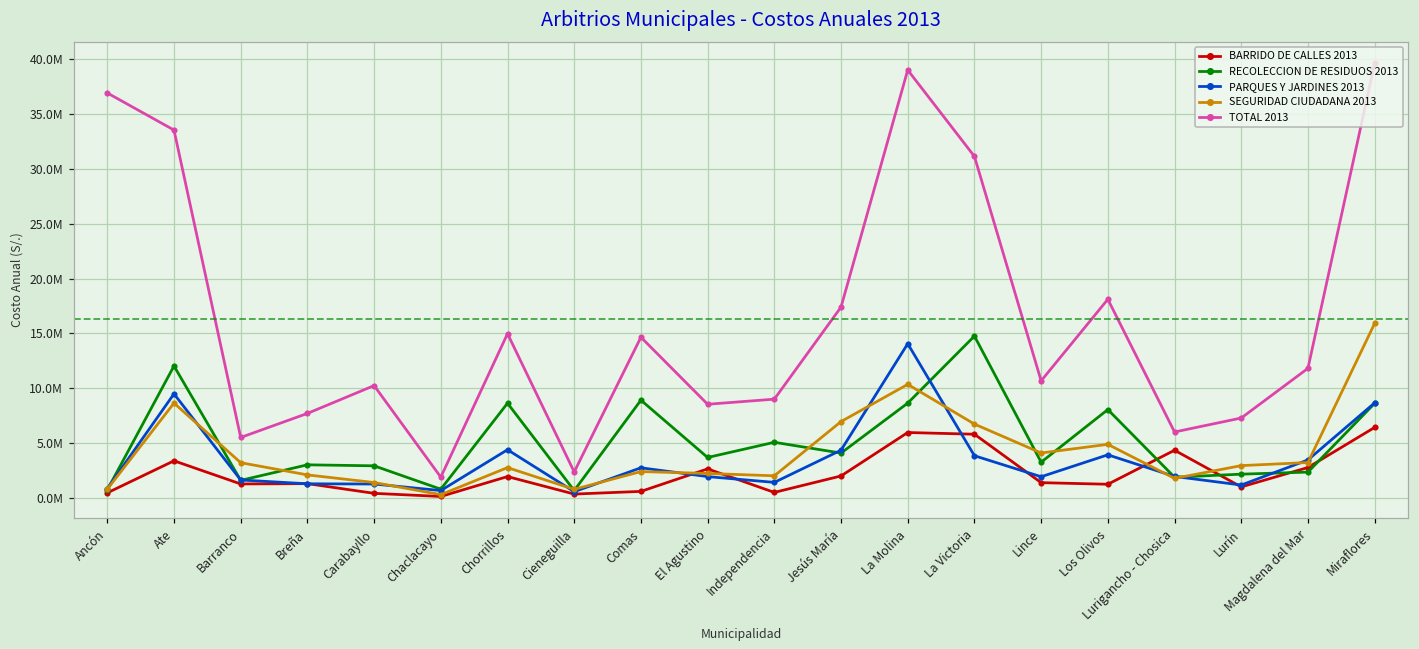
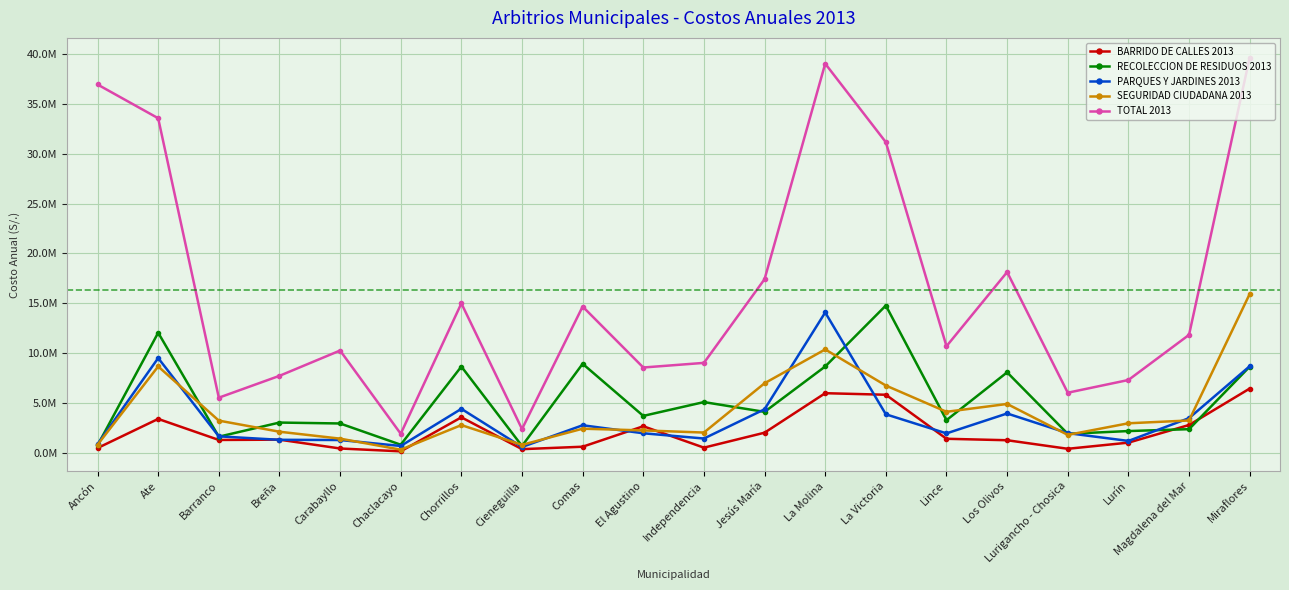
  {
    "BARRIDO DE CALLES 2013": {
      "Ancón": 0,
      "Ate": 3000000,
      "Barranco": 1000000,
      "Carabayllo": 0,
-     "Chorrillos": 2000000,
+     "Chorrillos": 4000000,
      "Comas": 1000000,
      "El Agustino": 3000000,
      "Independencia": 1000000,
      "Jesús María": 2000000,
      "La Molina": 6000000,
      "La Victoria": 6000000,
      "Lince": 1000000,
      "Los Olivos": 1000000,
-     "Lurigancho - Chosica": 4000000,
+     "Lurigancho - Chosica": 0,
      "Magdalena del Mar": 3000000,
      "Miraflores": 6000000
    },
    "RECOLECCION DE RESIDUOS 2013": {
      "Ate": 12000000,
      "Breña": 3000000,
      "Carabayllo": 3000000,
      "Chorrillos": 9000000,
      "Comas": 9000000,
      "El Agustino": 4000000,
      "Independencia": 5000000,
      "Jesús María": 4000000,
      "La Molina": 9000000,
      "La Victoria": 15000000,
      "Lince": 3000000,
      "Los Olivos": 8000000,
      "Lurín": 2000000,
      "Magdalena del Mar": 2000000
    },
    "PARQUES Y JARDINES 2013": {
      "Ate": 9000000,
      "Chorrillos": 4000000,
      "Comas": 3000000,
      "El Agustino": 2000000,
      "Independencia": 1000000,
      "Jesús María": 4000000,
      "La Molina": 14000000,
      "La Victoria": 4000000,
      "Lince": 2000000,
      "Los Olivos": 4000000
    },
    "SEGURIDAD CIUDADANA 2013": {
      "Ate": 9000000,
      "Barranco": 3000000,
      "Breña": 2000000,
      "Chorrillos": 3000000,
      "Comas": 2000000,
      "El Agustino": 2000000,
      "Independencia": 2000000,
      "Jesús María": 7000000,
      "La Molina": 10000000,
      "La Victoria": 7000000,
      "Lince": 4000000,
      "Los Olivos": 5000000,
      "Lurín": 3000000,
      "Miraflores": 16000000
    },
    "TOTAL 2013": {
      "Ancón": 37000000,
      "Ate": 34000000,
      "Barranco": 6000000,
      "Breña": 8000000,
      "Carabayllo": 10000000,
      "Chaclacayo": 2000000,
      "Chorrillos": 15000000,
      "Cieneguilla": 2000000,
      "Comas": 15000000,
      "El Agustino": 9000000,
      "Independencia": 9000000,
      "Jesús María": 17000000,
      "La Molina": 39000000,
      "La Victoria": 31000000,
      "Lince": 11000000,
      "Los Olivos": 18000000,
      "Lurigancho - Chosica": 6000000,
      "Lurín": 7000000,
      "Magdalena del Mar": 12000000
    }
  }
